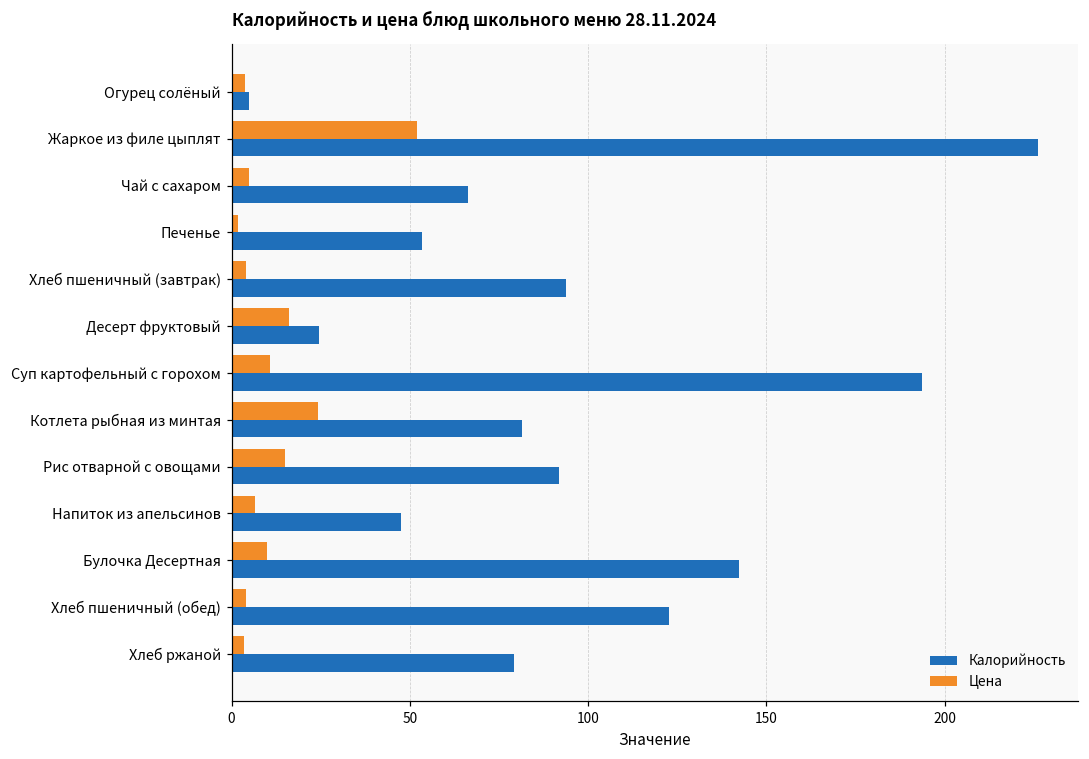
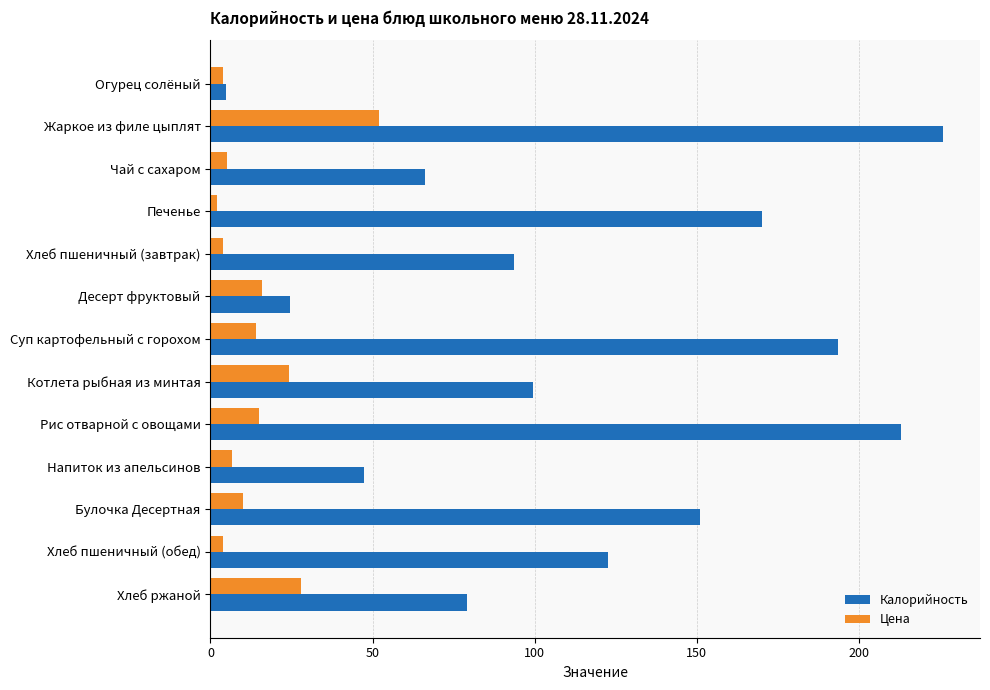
  {
    "Калорийность": {
      "Огурец солёный": 5,
      "Жаркое из филе цыплят": 226,
      "Чай с сахаром": 66,
-     "Печенье": 53,
+     "Печенье": 170,
      "Хлеб пшеничный (завтрак)": 94,
      "Десерт фруктовый": 25,
      "Суп картофельный с горохом": 194,
-     "Котлета рыбная из минтая": 81,
-     "Рис отварной с овощами": 92,
+     "Котлета рыбная из минтая": 100,
+     "Рис отварной с овощами": 213,
      "Напиток из апельсинов": 47,
-     "Булочка Десертная": 142,
+     "Булочка Десертная": 151,
      "Хлеб пшеничный (обед)": 123,
      "Хлеб ржаной": 79
    },
    "Цена": {
      "Огурец солёный": 4,
      "Жаркое из филе цыплят": 52,
      "Чай с сахаром": 5,
      "Печенье": 2,
      "Хлеб пшеничный (завтрак)": 4,
      "Десерт фруктовый": 16,
-     "Суп картофельный с горохом": 11,
+     "Суп картофельный с горохом": 14,
      "Котлета рыбная из минтая": 24,
      "Рис отварной с овощами": 15,
      "Напиток из апельсинов": 7,
      "Булочка Десертная": 10,
      "Хлеб пшеничный (обед)": 4,
-     "Хлеб ржаной": 3
+     "Хлеб ржаной": 28
    }
  }
